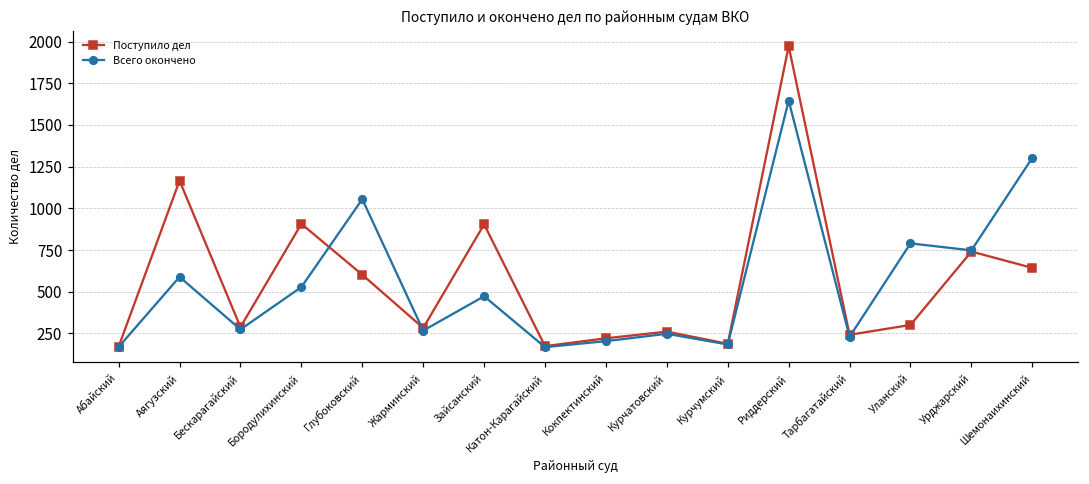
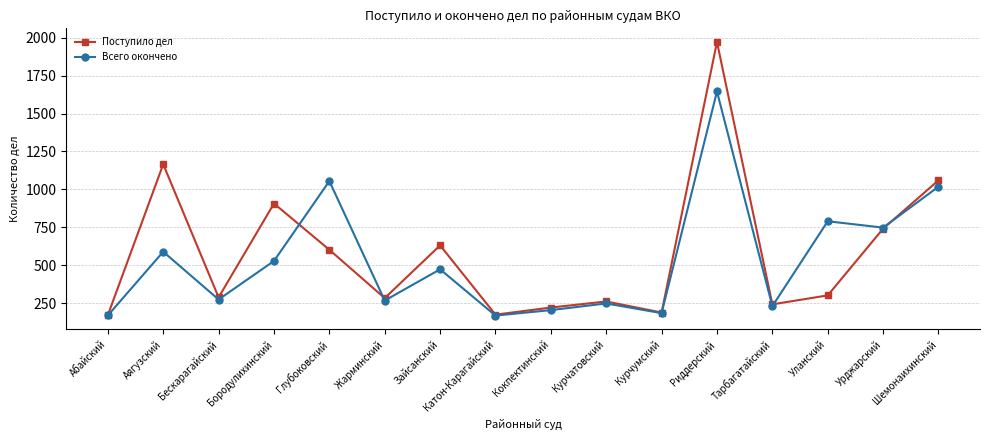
  {
    "Поступило дел": {
      "Аягузский": 1170,
      "Бородулихинский": 910,
      "Глубоковский": 600,
-     "Зайсанский": 900,
+     "Зайсанский": 630,
      "Кокпектинский": 220,
      "Риддерский": 1970,
      "Уланский": 300,
-     "Шемонаихинский": 640
+     "Шемонаихинский": 1060
    },
    "Всего окончено": {
      "Аягузский": 590,
      "Бородулихинский": 530,
      "Глубоковский": 1060,
      "Зайсанский": 470,
      "Кокпектинский": 200,
      "Риддерский": 1650,
      "Уланский": 790,
-     "Шемонаихинский": 1300
+     "Шемонаихинский": 1020
    }
  }
